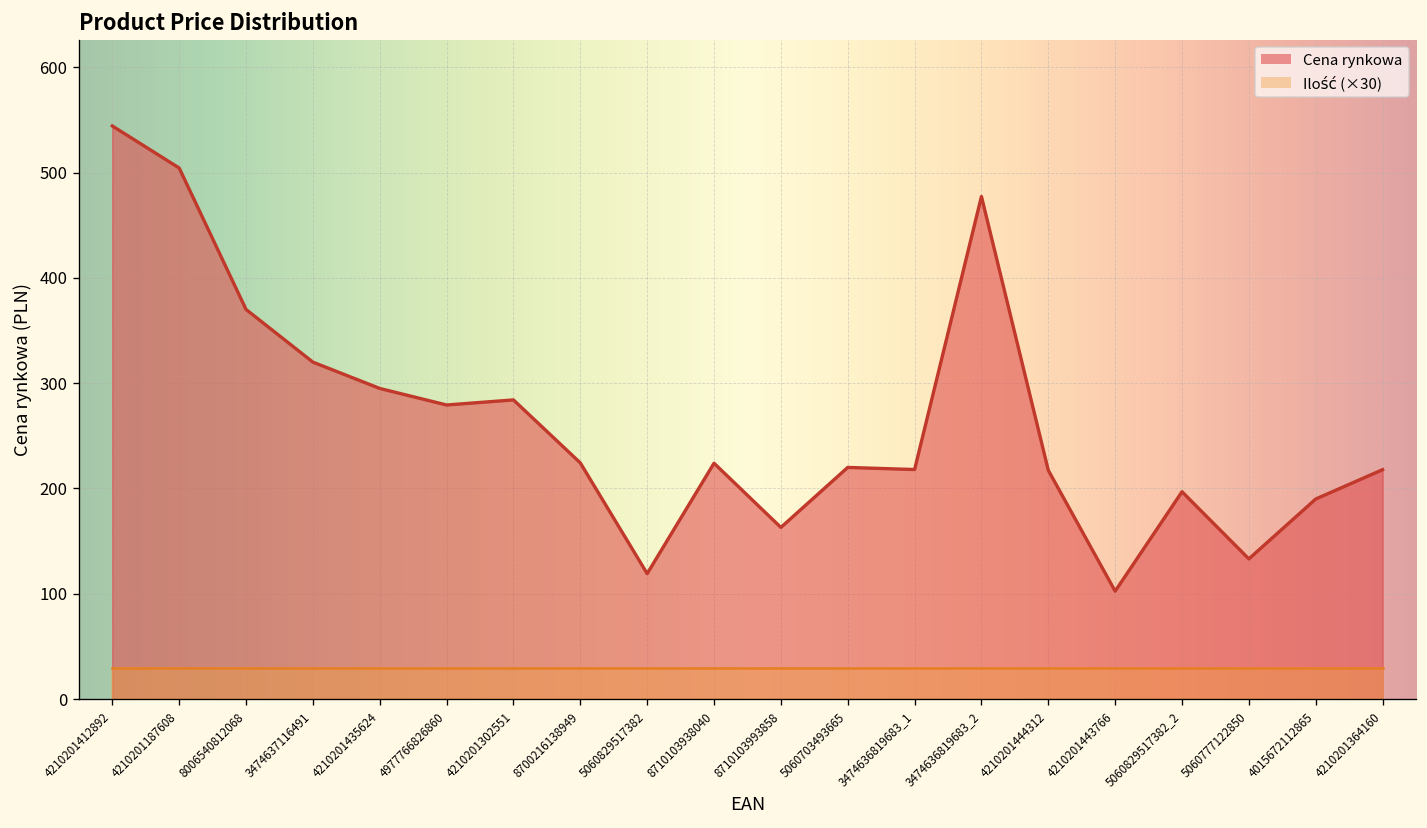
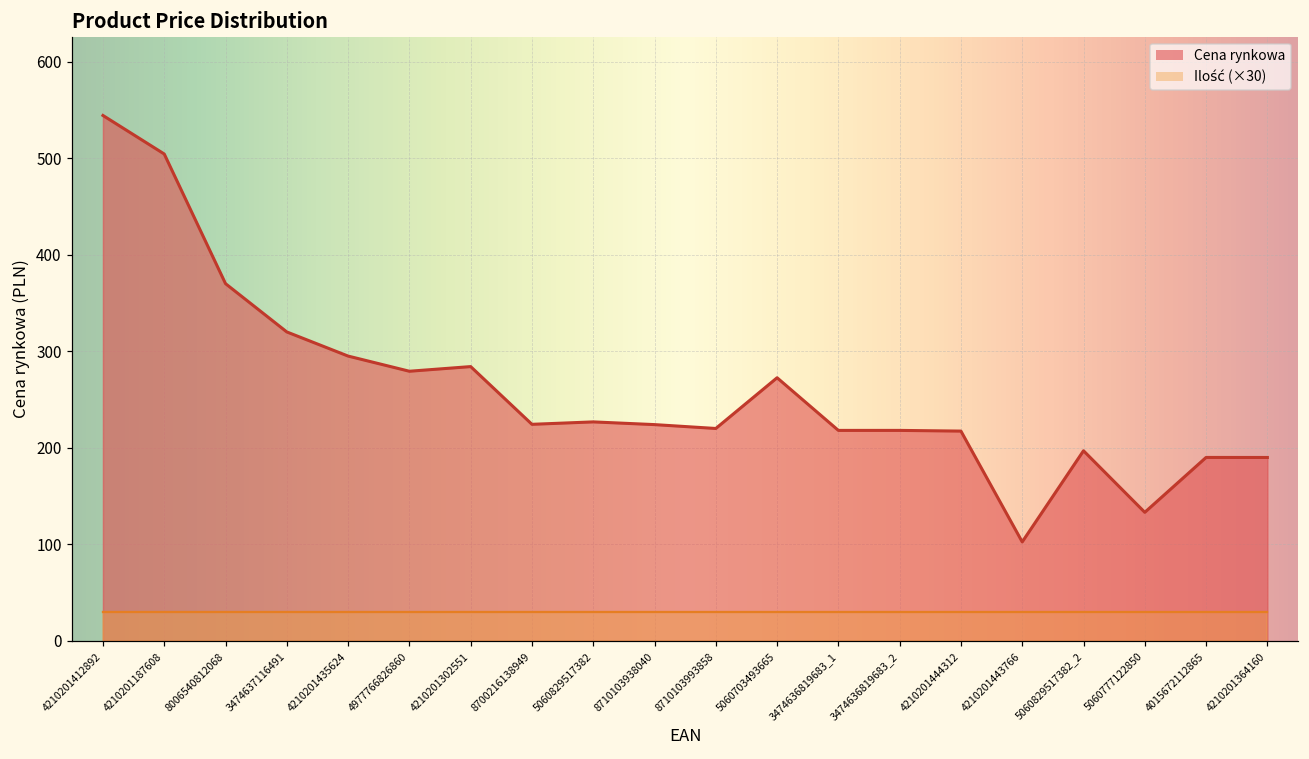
  {
    "Cena rynkowa": {
      "4210201412892": 540,
      "4210201187608": 500,
      "8006540812068": 370,
      "3474637116491": 320,
      "4210201435624": 300,
      "4977766826860": 280,
      "4210201302551": 280,
      "8700216138949": 220,
-     "5060829517382": 120,
+     "5060829517382": 230,
      "8710103938040": 220,
-     "8710103993858": 160,
-     "5060703493665": 220,
+     "8710103993858": 220,
+     "5060703493665": 270,
      "3474636819683_1": 220,
-     "3474636819683_2": 480,
+     "3474636819683_2": 220,
      "4210201444312": 220,
      "4210201443766": 100,
      "5060829517382_2": 200,
      "5060777122850": 130,
      "4015672112865": 190,
-     "4210201364160": 220
+     "4210201364160": 190
    },
    "Ilość (×30)": {
      "4210201412892": 30,
      "4210201187608": 30,
      "8006540812068": 30,
      "3474637116491": 30,
      "4210201435624": 30,
      "4977766826860": 30,
      "4210201302551": 30,
      "8700216138949": 30,
      "5060829517382": 30,
      "8710103938040": 30,
      "8710103993858": 30,
      "5060703493665": 30,
      "3474636819683_1": 30,
      "3474636819683_2": 30,
      "4210201444312": 30,
      "4210201443766": 30,
      "5060829517382_2": 30,
      "5060777122850": 30,
      "4015672112865": 30,
      "4210201364160": 30
    }
  }
